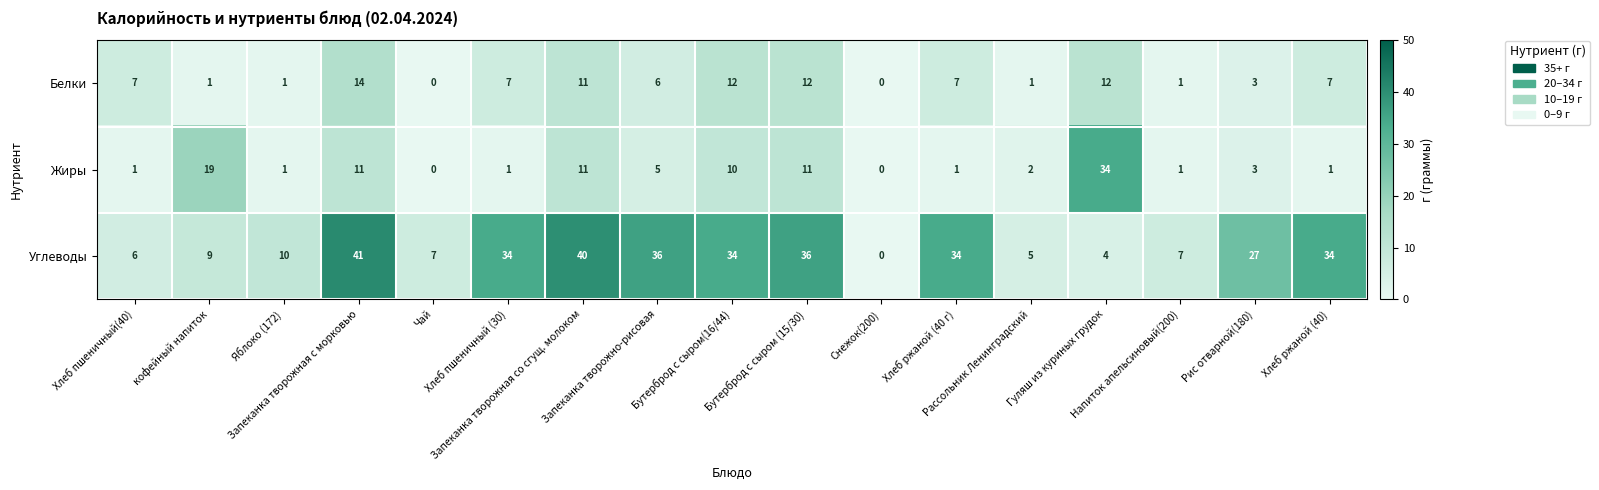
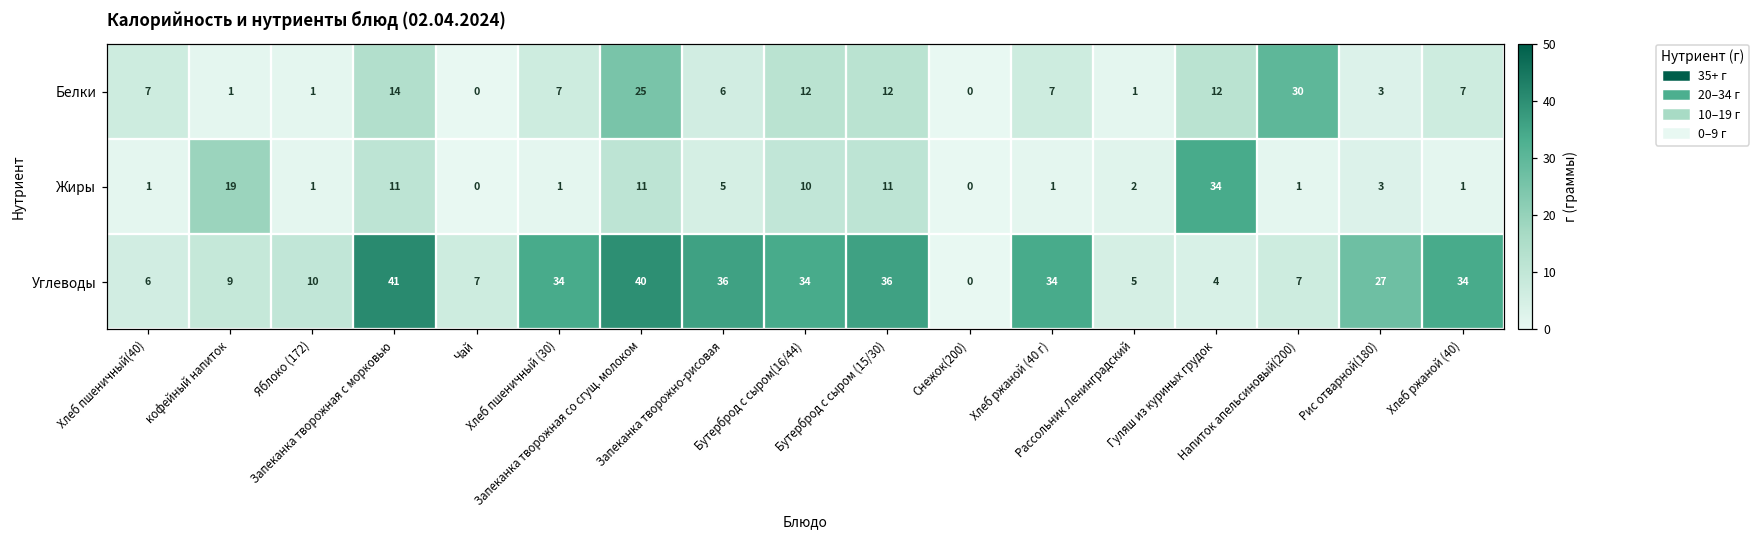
  {
    "Белки": {
      "Хлеб пшеничный(40)": 7,
      "кофейный напиток": 1,
      "Яблоко (172)": 1,
      "Запеканка творожная с морковью": 14,
      "Чай": 0,
      "Хлеб пшеничный (30)": 7,
-     "Запеканка творожная со сгущ. молоком": 11,
+     "Запеканка творожная со сгущ. молоком": 25,
      "Запеканка творожно-рисовая": 6,
      "Бутерброд с сыром(16/44)": 12,
      "Бутерброд с сыром (15/30)": 12,
      "Снежок(200)": 0,
      "Хлеб ржаной (40 г)": 7,
      "Рассольник Ленинградский": 1,
      "Гуляш из куриных грудок": 12,
-     "Напиток апельсиновый(200)": 1,
+     "Напиток апельсиновый(200)": 30,
      "Рис отварной(180)": 3,
      "Хлеб ржаной (40)": 7
    },
    "Жиры": {
      "Хлеб пшеничный(40)": 1,
      "кофейный напиток": 19,
      "Яблоко (172)": 1,
      "Запеканка творожная с морковью": 11,
      "Чай": 0,
      "Хлеб пшеничный (30)": 1,
      "Запеканка творожная со сгущ. молоком": 11,
      "Запеканка творожно-рисовая": 5,
      "Бутерброд с сыром(16/44)": 10,
      "Бутерброд с сыром (15/30)": 11,
      "Снежок(200)": 0,
      "Хлеб ржаной (40 г)": 1,
      "Рассольник Ленинградский": 2,
      "Гуляш из куриных грудок": 34,
      "Напиток апельсиновый(200)": 1,
      "Рис отварной(180)": 3,
      "Хлеб ржаной (40)": 1
    },
    "Углеводы": {
      "Хлеб пшеничный(40)": 6,
      "кофейный напиток": 9,
      "Яблоко (172)": 10,
      "Запеканка творожная с морковью": 41,
      "Чай": 7,
      "Хлеб пшеничный (30)": 34,
      "Запеканка творожная со сгущ. молоком": 40,
      "Запеканка творожно-рисовая": 36,
      "Бутерброд с сыром(16/44)": 34,
      "Бутерброд с сыром (15/30)": 36,
      "Снежок(200)": 0,
      "Хлеб ржаной (40 г)": 34,
      "Рассольник Ленинградский": 5,
      "Гуляш из куриных грудок": 4,
      "Напиток апельсиновый(200)": 7,
      "Рис отварной(180)": 27,
      "Хлеб ржаной (40)": 34
    }
  }
